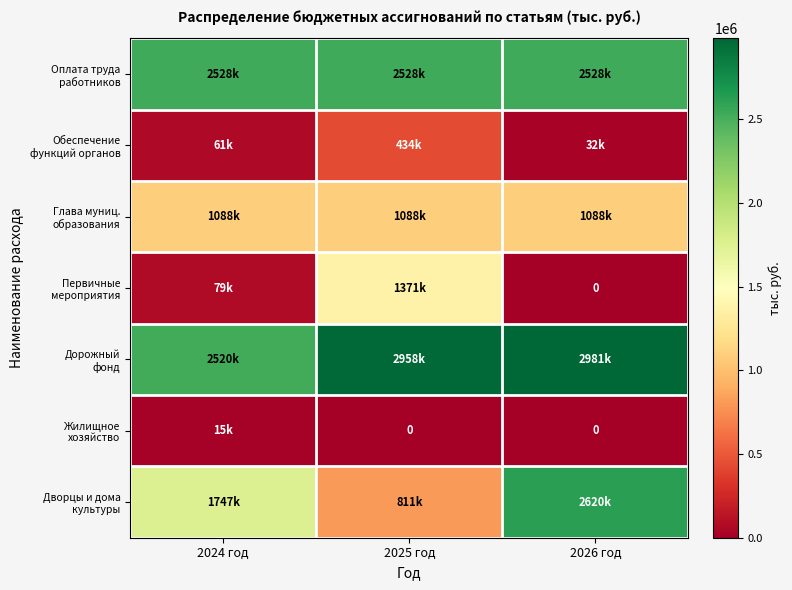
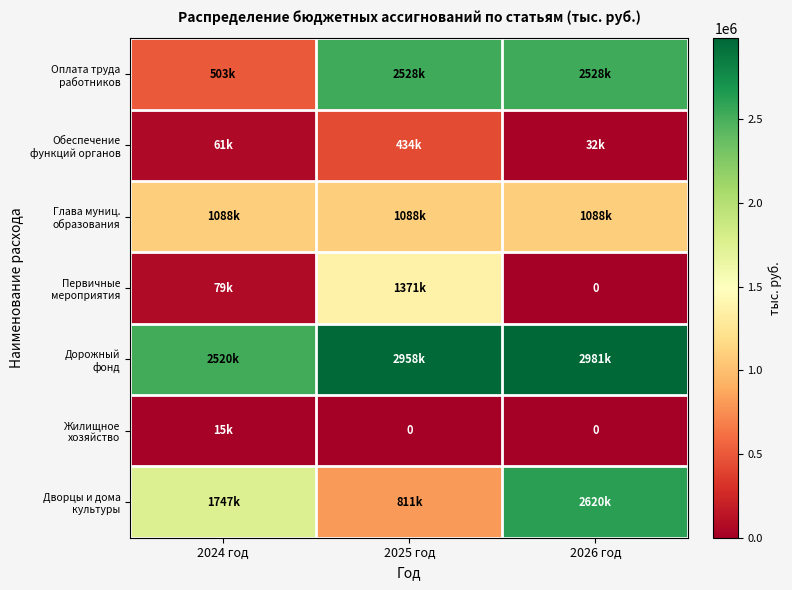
  {
    "Оплата труда работников": {
-     "2024 год": "2528k",
+     "2024 год": "503k",
      "2025 год": "2528k",
      "2026 год": "2528k"
    },
    "Обеспечение функций органов": {
      "2024 год": "61k",
      "2025 год": "434k",
      "2026 год": "32k"
    },
    "Глава муниц. образования": {
      "2024 год": "1088k",
      "2025 год": "1088k",
      "2026 год": "1088k"
    },
    "Первичные мероприятия": {
      "2024 год": "79k",
      "2025 год": "1371k",
      "2026 год": "0"
    },
    "Дорожный фонд": {
      "2024 год": "2520k",
      "2025 год": "2958k",
      "2026 год": "2981k"
    },
    "Жилищное хозяйство": {
      "2024 год": "15k",
      "2025 год": "0",
      "2026 год": "0"
    },
    "Дворцы и дома культуры": {
      "2024 год": "1747k",
      "2025 год": "811k",
      "2026 год": "2620k"
    }
  }
